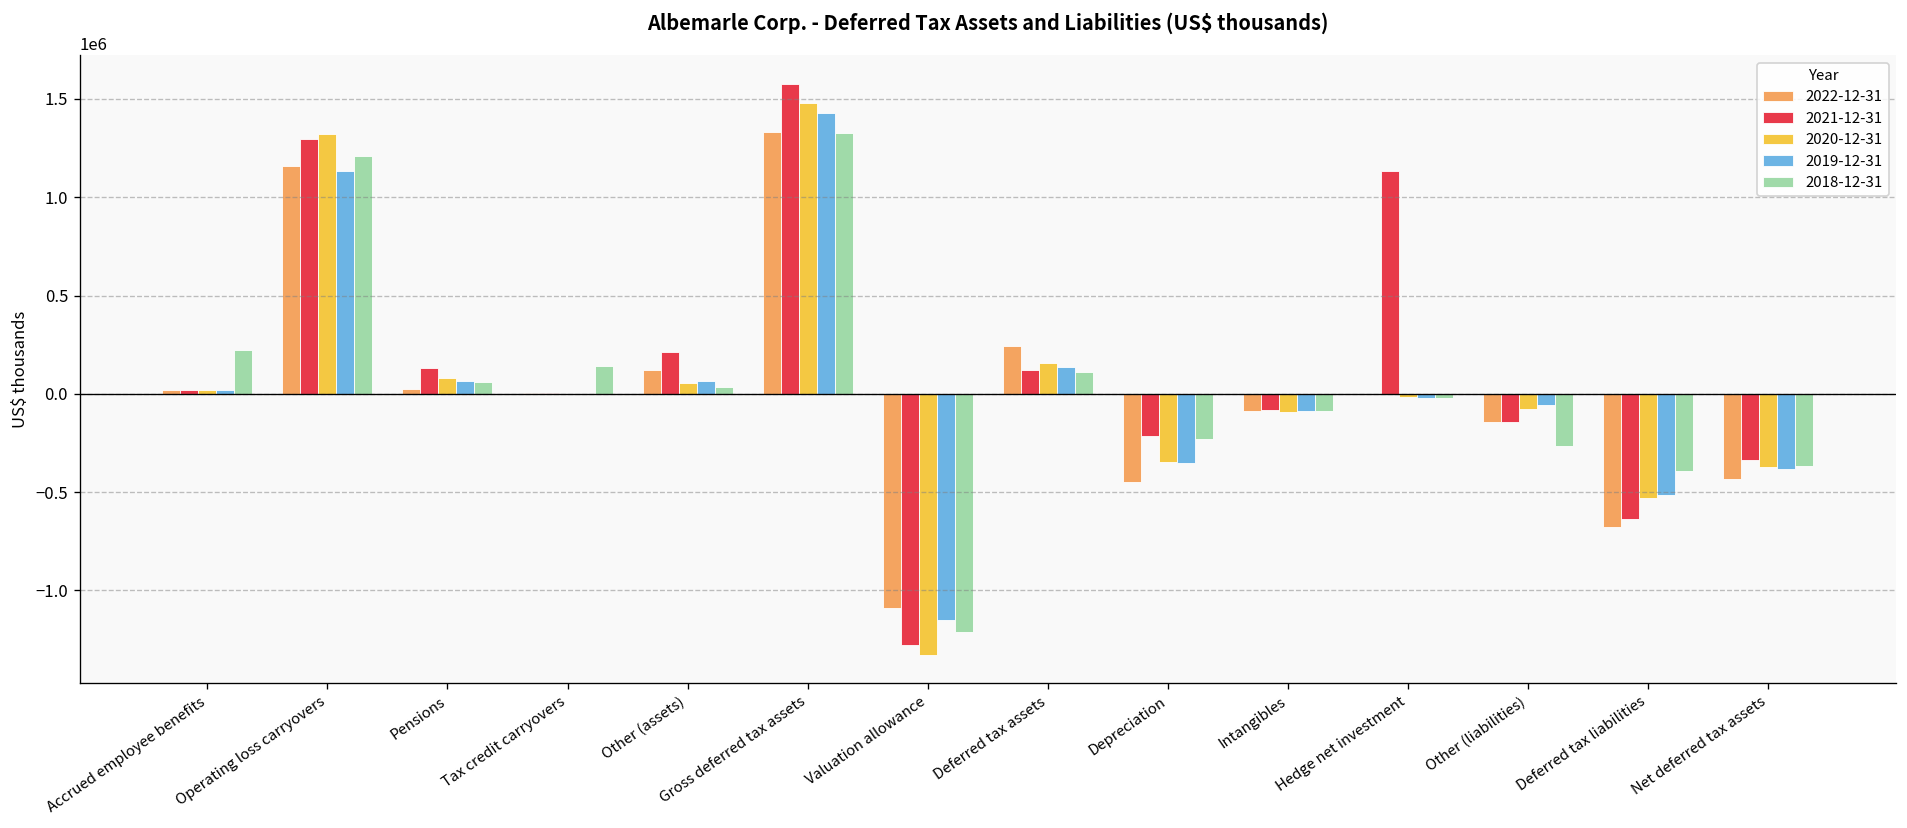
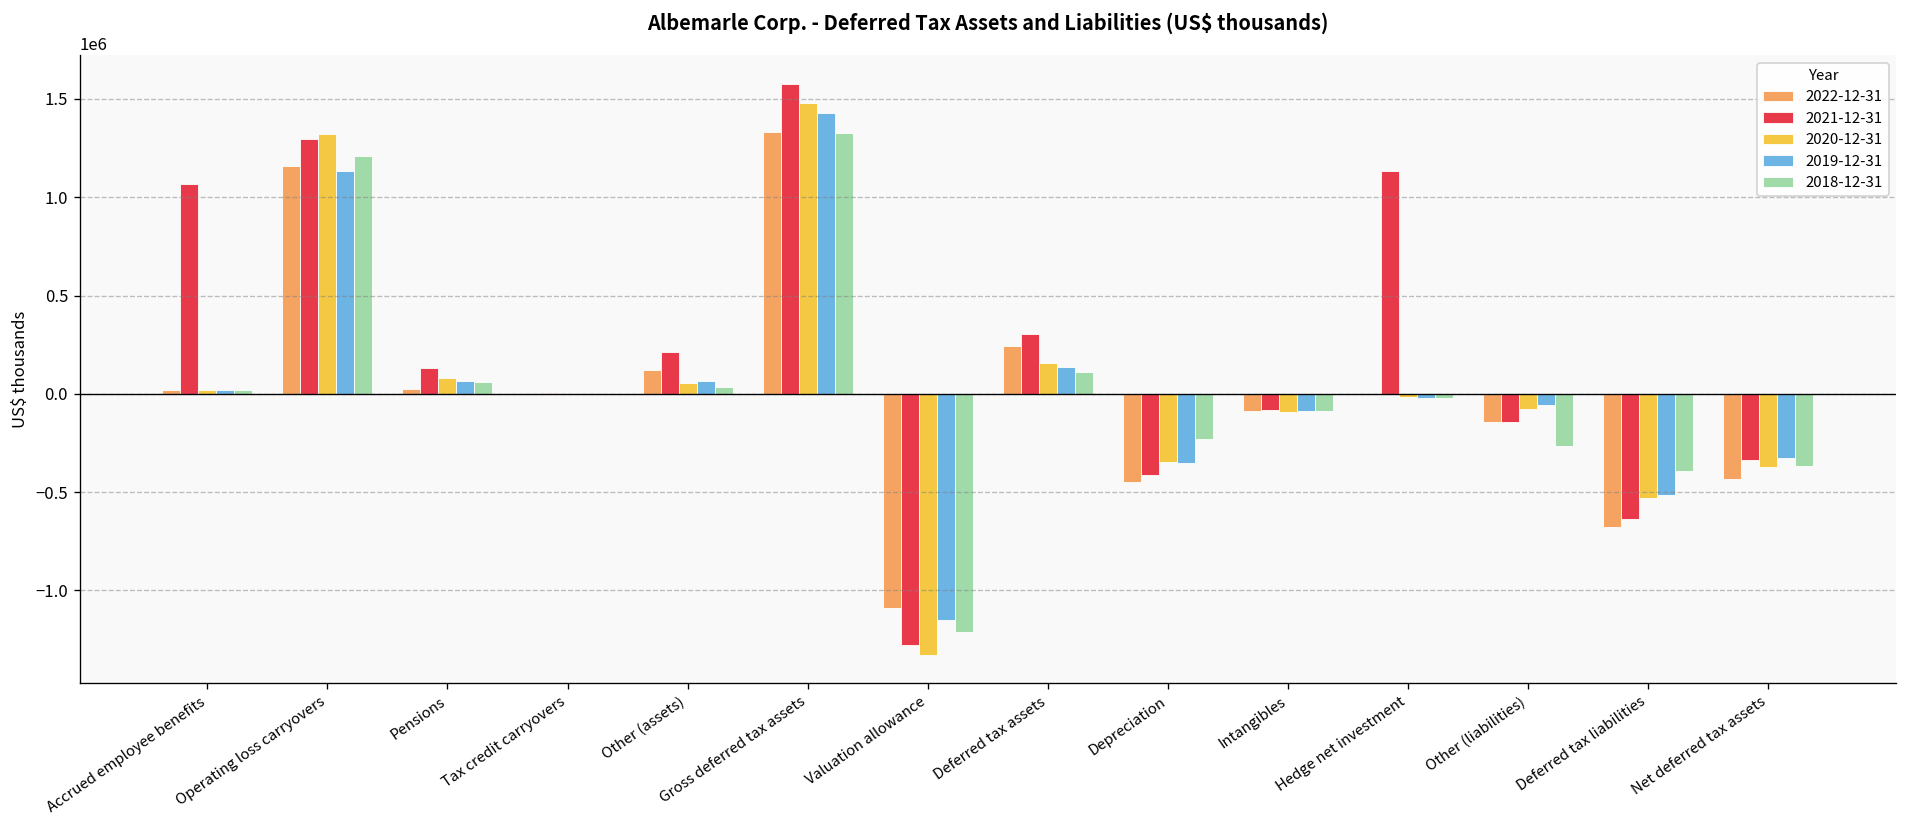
  {
    "2021-12-31": {
-     "Accrued employee benefits": 20000,
+     "Accrued employee benefits": 1070000,
      "Operating loss carryovers": 1300000,
      "Pensions": 130000,
      "Other (assets)": 210000,
      "Gross deferred tax assets": 1580000,
      "Valuation allowance": -1280000,
-     "Deferred tax assets": 120000,
-     "Depreciation": -210000,
+     "Deferred tax assets": 300000,
+     "Depreciation": -410000,
      "Intangibles": -80000,
      "Hedge net investment": 1130000,
      "Other (liabilities)": -140000,
      "Deferred tax liabilities": -640000,
      "Net deferred tax assets": -330000
    },
    "2019-12-31": {
      "Accrued employee benefits": 20000,
      "Operating loss carryovers": 1130000,
      "Pensions": 60000,
      "Other (assets)": 60000,
      "Gross deferred tax assets": 1430000,
      "Valuation allowance": -1150000,
      "Deferred tax assets": 130000,
      "Depreciation": -350000,
      "Intangibles": -90000,
      "Hedge net investment": -20000,
      "Other (liabilities)": -60000,
      "Deferred tax liabilities": -520000,
-     "Net deferred tax assets": -380000
+     "Net deferred tax assets": -330000
    },
    "2018-12-31": {
-     "Accrued employee benefits": 220000,
+     "Accrued employee benefits": 20000,
      "Operating loss carryovers": 1210000,
      "Pensions": 60000,
-     "Tax credit carryovers": 140000,
+     "Tax credit carryovers": 0,
      "Other (assets)": 40000,
      "Gross deferred tax assets": 1330000,
      "Valuation allowance": -1210000,
      "Deferred tax assets": 110000,
      "Depreciation": -230000,
      "Intangibles": -90000,
      "Hedge net investment": -20000,
      "Other (liabilities)": -270000,
      "Deferred tax liabilities": -390000,
      "Net deferred tax assets": -370000
    }
  }
